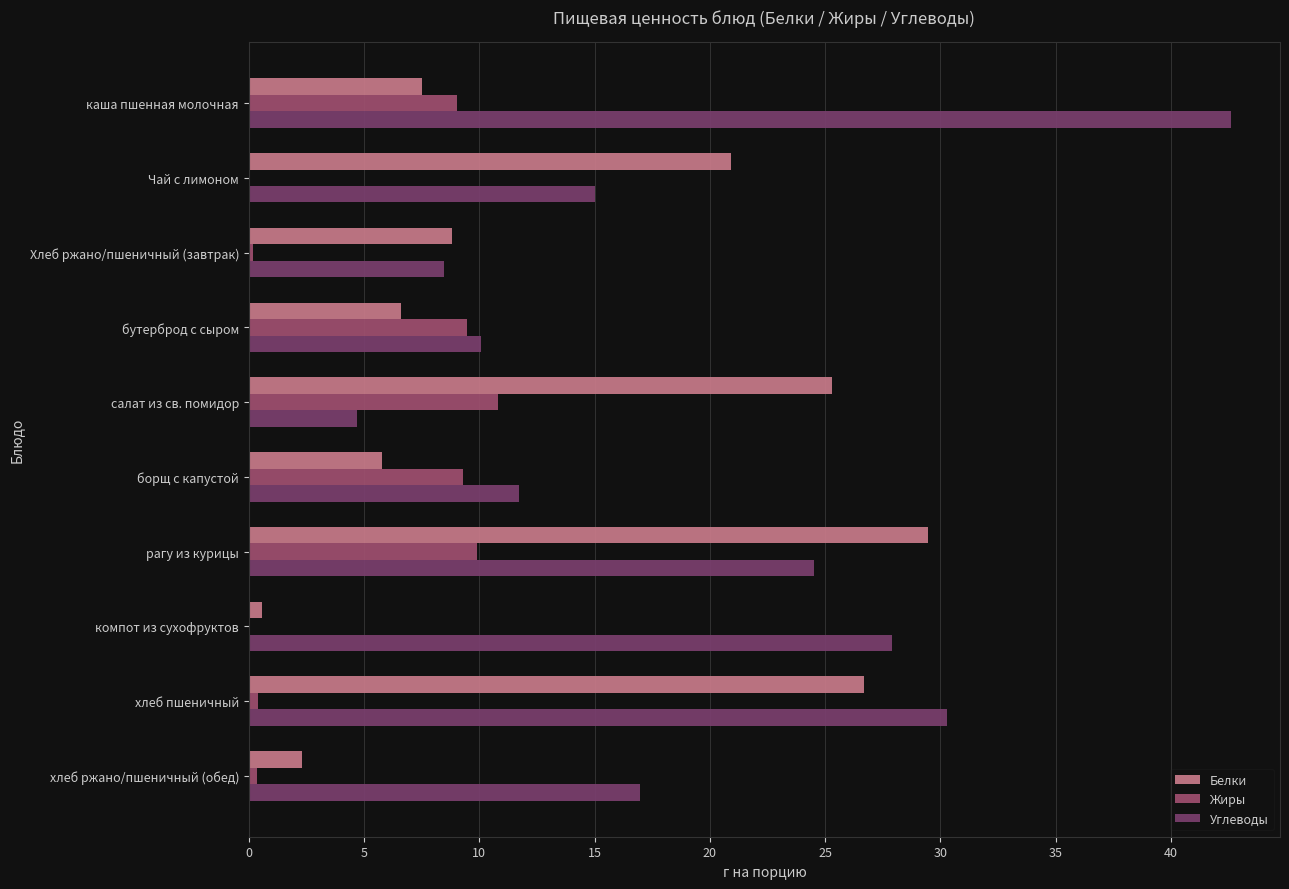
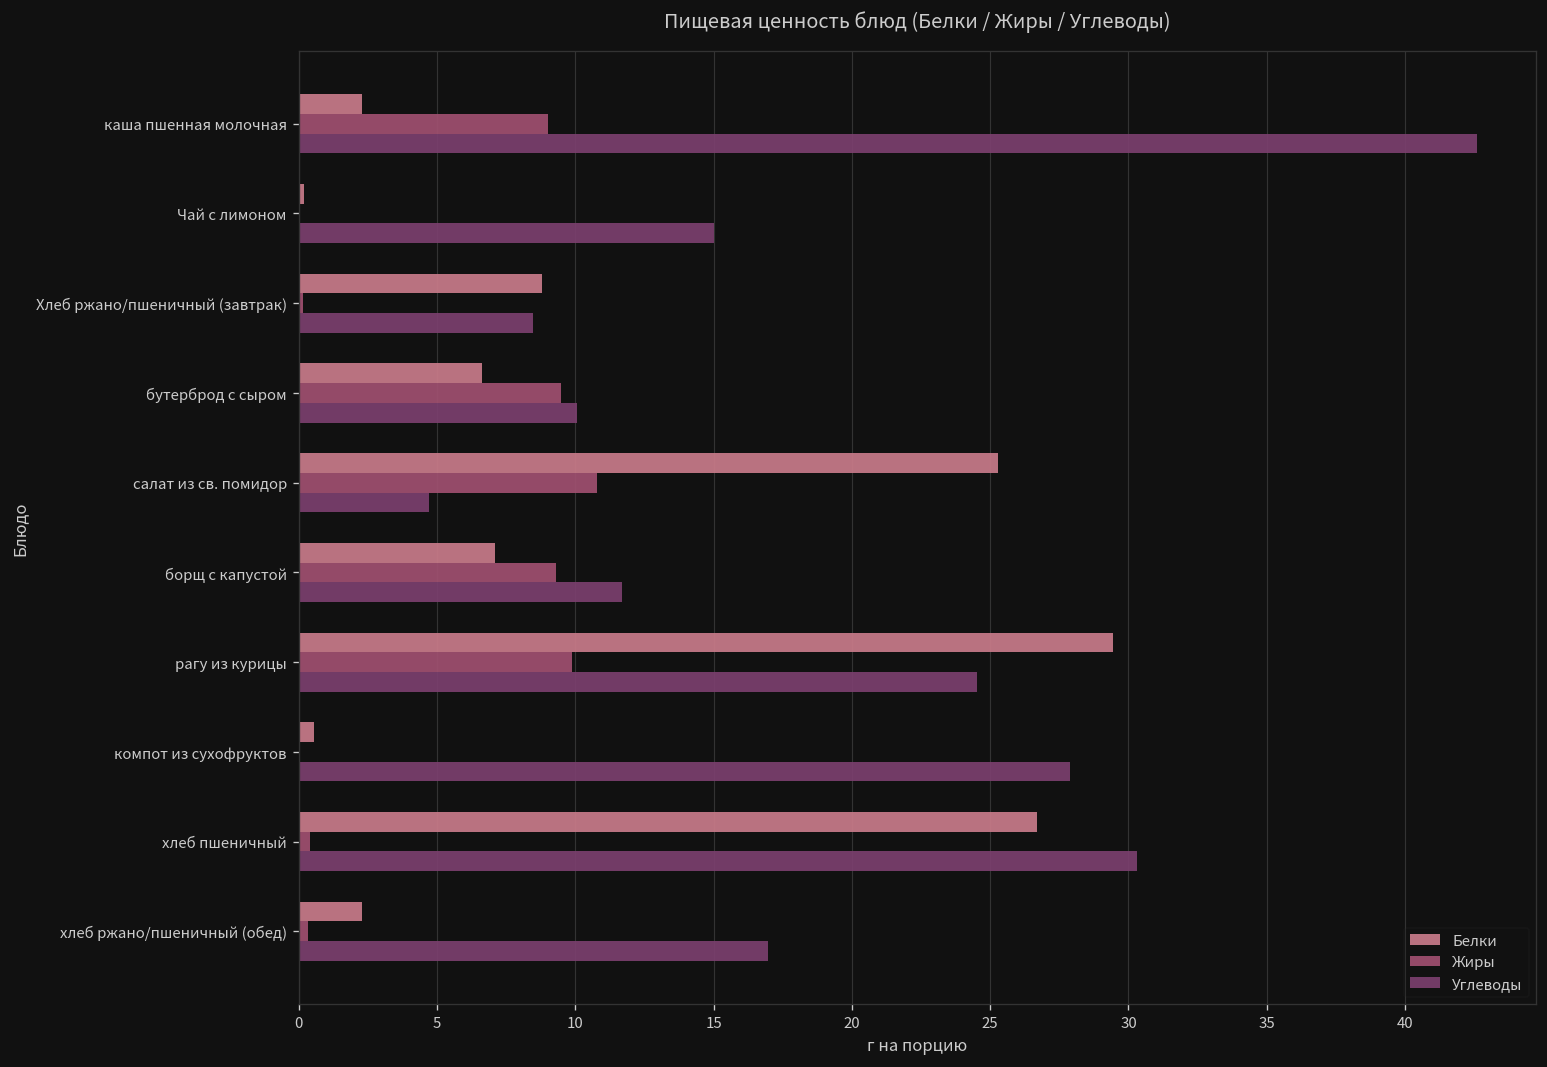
  {
    "Белки": {
-     "каша пшенная молочная": 7.5,
-     "Чай с лимоном": 20.9,
+     "каша пшенная молочная": 2.3,
+     "Чай с лимоном": 0.2,
      "Хлеб ржано/пшеничный (завтрак)": 8.8,
      "бутерброд с сыром": 6.6,
      "салат из св. помидор": 25.3,
-     "борщ с капустой": 5.8,
+     "борщ с капустой": 7.1,
      "рагу из курицы": 29.5,
      "компот из сухофруктов": 0.6,
      "хлеб пшеничный": 26.7,
      "хлеб ржано/пшеничный (обед)": 2.3
    }
  }
